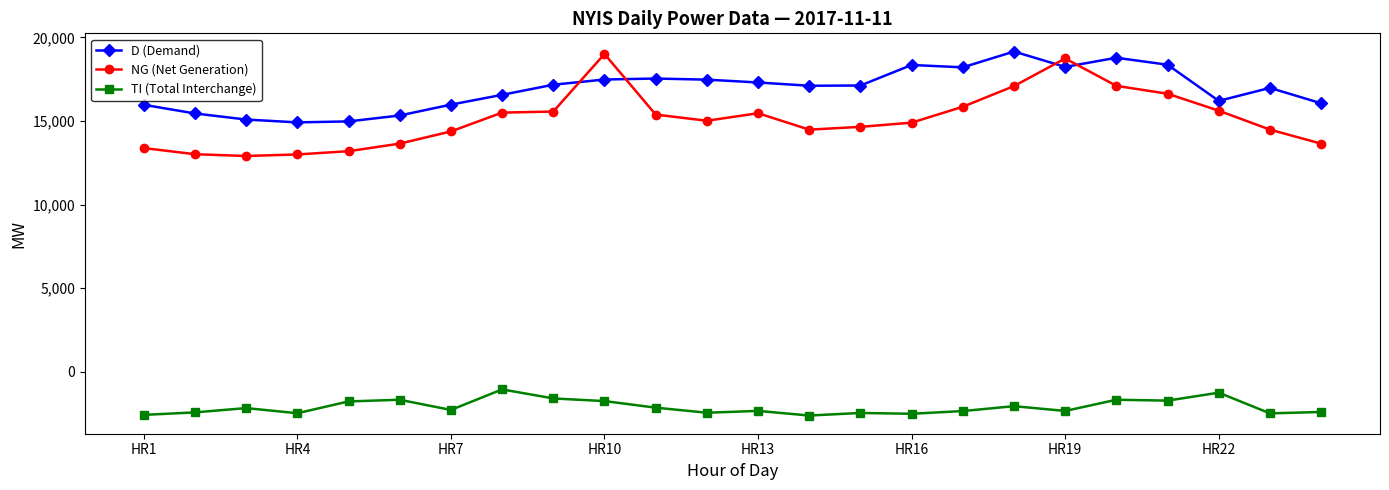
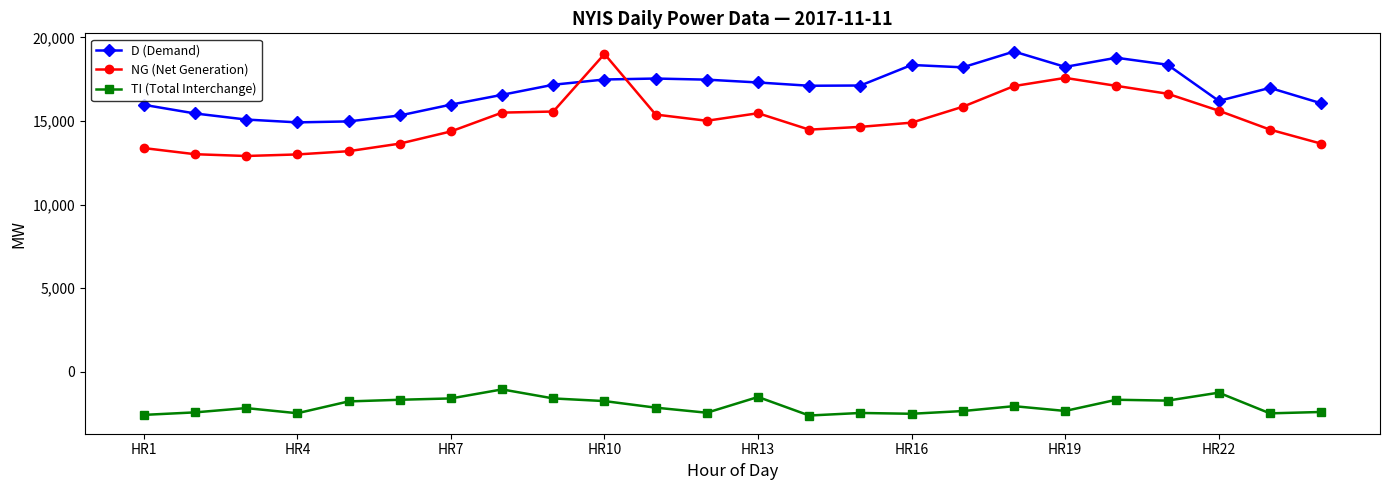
  {
    "D (Demand)": {
      "HR1": "16,000",
      "HR4": "14,900",
      "HR7": "16,000",
      "HR10": "17,500",
      "HR13": "17,300",
      "HR16": "18,400",
      "HR19": "18,200",
      "HR22": "16,200"
    },
    "NG (Net Generation)": {
      "HR1": "13,400",
      "HR4": "13,000",
      "HR7": "14,400",
      "HR10": "19,000",
      "HR13": "15,500",
      "HR16": "14,900",
-     "HR19": "18,700",
+     "HR19": "17,600",
      "HR22": "15,600"
    },
    "TI (Total Interchange)": {
      "HR1": "-2,600",
      "HR4": "-2,500",
-     "HR7": "-2,300",
+     "HR7": "-1,600",
      "HR10": "-1,800",
-     "HR13": "-2,400",
+     "HR13": "-1,500",
      "HR16": "-2,500",
      "HR19": "-2,400",
      "HR22": "-1,300"
    }
  }
